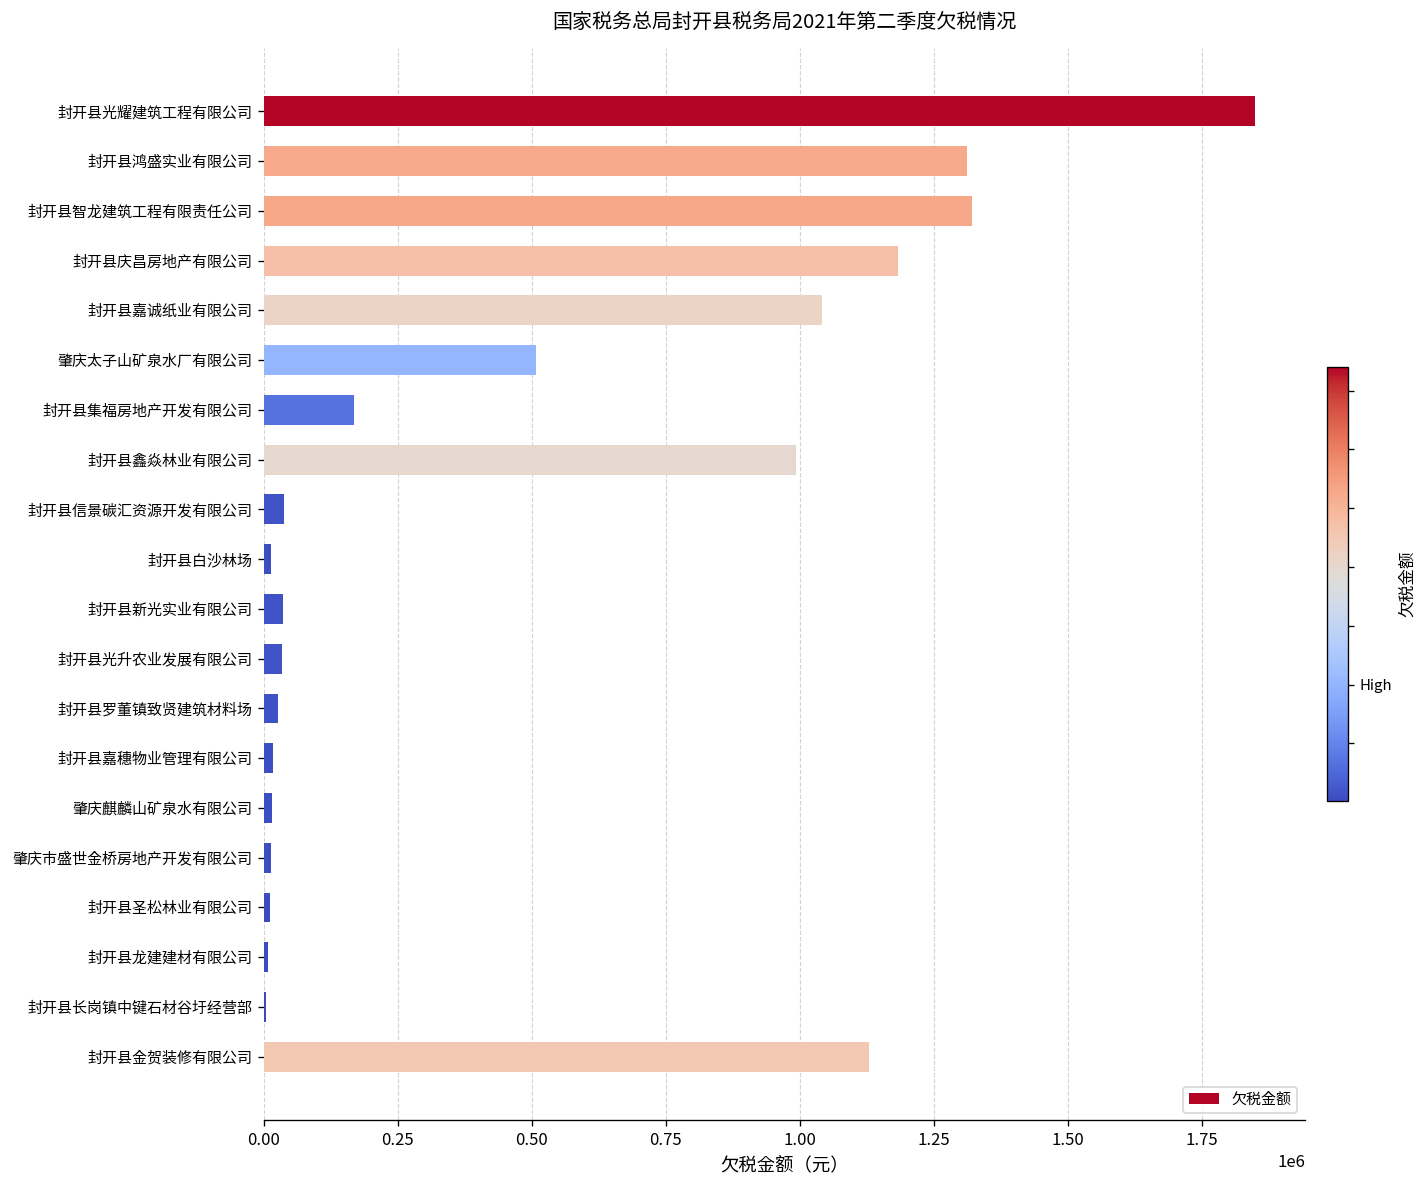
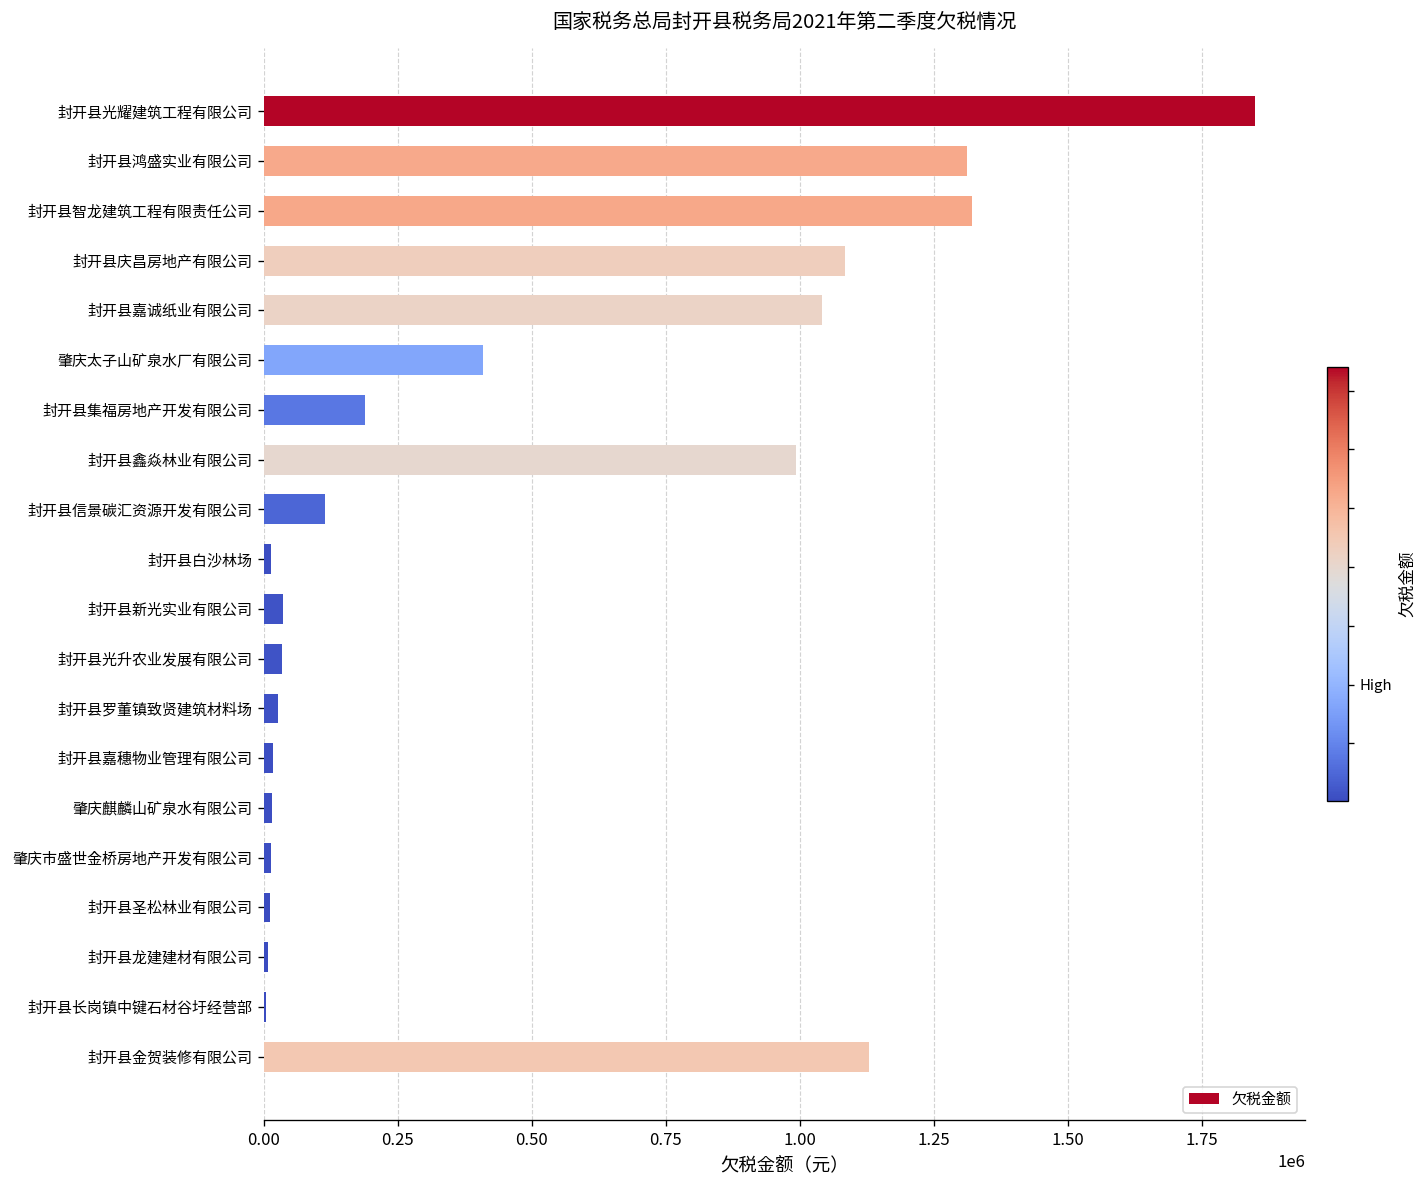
  {
    "封开县光耀建筑工程有限公司": 1850000,
    "封开县鸿盛实业有限公司": 1310000,
    "封开县智龙建筑工程有限责任公司": 1320000,
-   "封开县庆昌房地产有限公司": 1180000,
+   "封开县庆昌房地产有限公司": 1080000,
    "封开县嘉诚纸业有限公司": 1040000,
-   "肇庆太子山矿泉水厂有限公司": 510000,
-   "封开县集福房地产开发有限公司": 170000,
+   "肇庆太子山矿泉水厂有限公司": 410000,
+   "封开县集福房地产开发有限公司": 190000,
    "封开县鑫焱林业有限公司": 990000,
-   "封开县信景碳汇资源开发有限公司": 40000,
+   "封开县信景碳汇资源开发有限公司": 120000,
    "封开县白沙林场": 10000,
    "封开县新光实业有限公司": 40000,
    "封开县光升农业发展有限公司": 30000,
    "封开县罗董镇致贤建筑材料场": 30000,
    "封开县嘉穗物业管理有限公司": 20000,
    "肇庆麒麟山矿泉水有限公司": 20000,
    "肇庆市盛世金桥房地产开发有限公司": 10000,
    "封开县圣松林业有限公司": 10000,
    "封开县龙建建材有限公司": 10000,
    "封开县金贺装修有限公司": 1130000
  }
